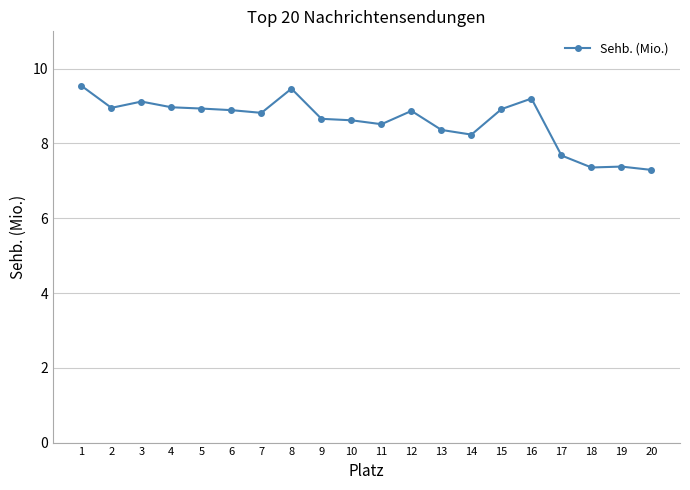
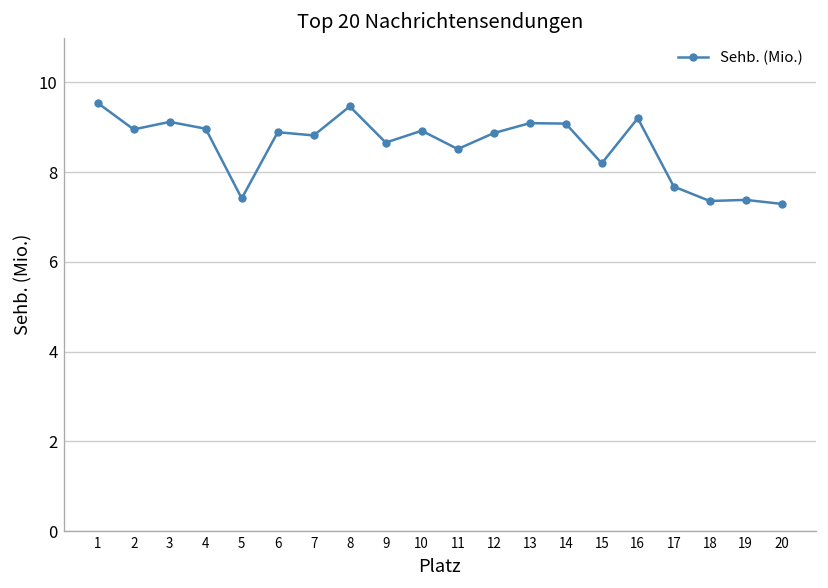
  {
    "1": 9.5,
    "2": 9.0,
    "3": 9.1,
    "4": 9.0,
-   "5": 8.9,
+   "5": 7.4,
    "6": 8.9,
    "7": 8.8,
    "8": 9.5,
    "9": 8.7,
-   "10": 8.6,
+   "10": 8.9,
    "11": 8.5,
    "12": 8.9,
-   "13": 8.4,
-   "14": 8.2,
-   "15": 8.9,
+   "13": 9.1,
+   "14": 9.1,
+   "15": 8.2,
    "16": 9.2,
    "17": 7.7,
    "18": 7.4,
    "19": 7.4,
    "20": 7.3
  }
